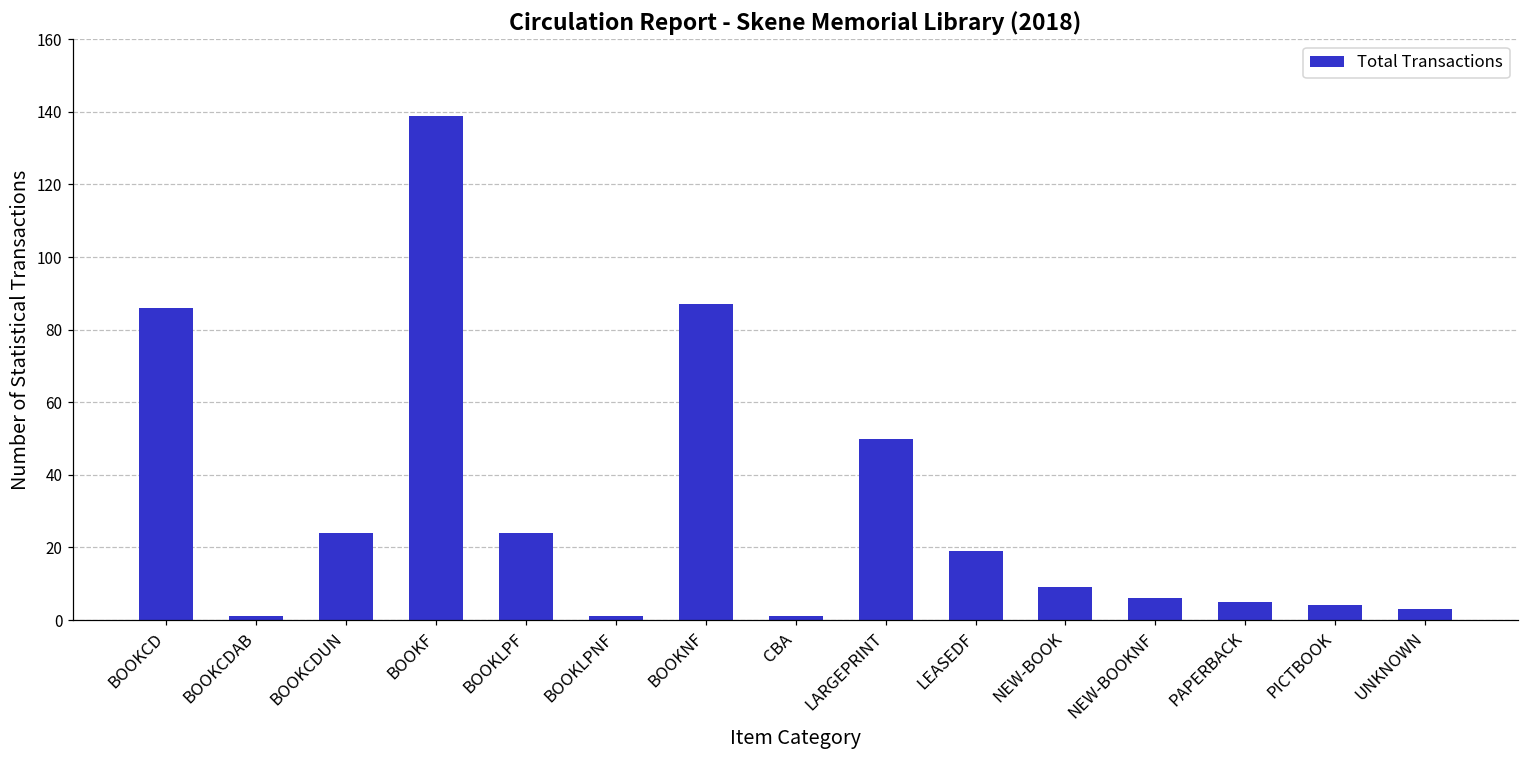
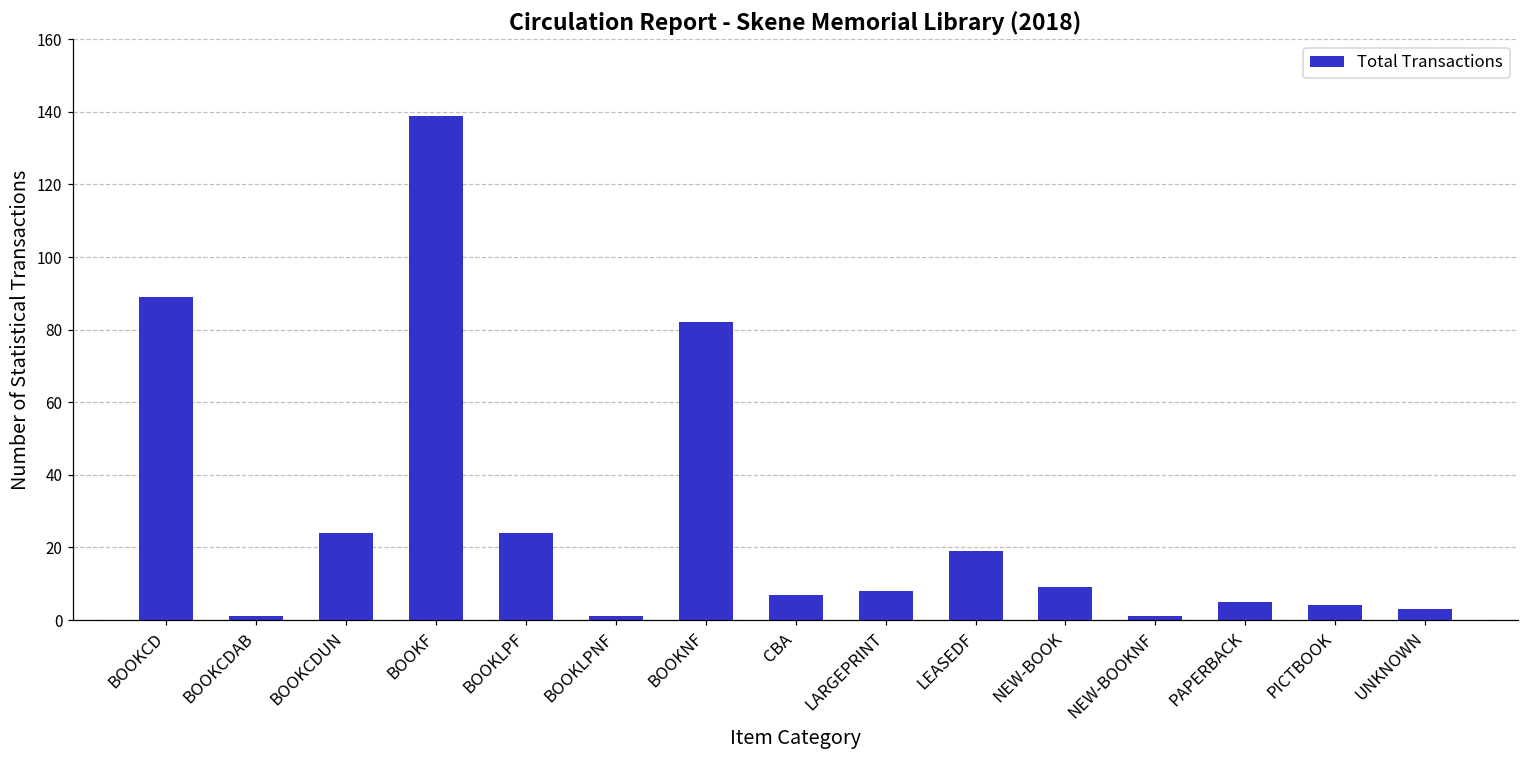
  {
-   "BOOKCD": 86,
+   "BOOKCD": 89,
    "BOOKCDAB": 1,
    "BOOKCDUN": 24,
    "BOOKF": 139,
    "BOOKLPF": 24,
    "BOOKLPNF": 1,
-   "BOOKNF": 87,
-   "CBA": 1,
-   "LARGEPRINT": 50,
+   "BOOKNF": 82,
+   "CBA": 7,
+   "LARGEPRINT": 8,
    "LEASEDF": 19,
    "NEW-BOOK": 9,
-   "NEW-BOOKNF": 6,
+   "NEW-BOOKNF": 1,
    "PAPERBACK": 5,
    "PICTBOOK": 4,
    "UNKNOWN": 3
  }
